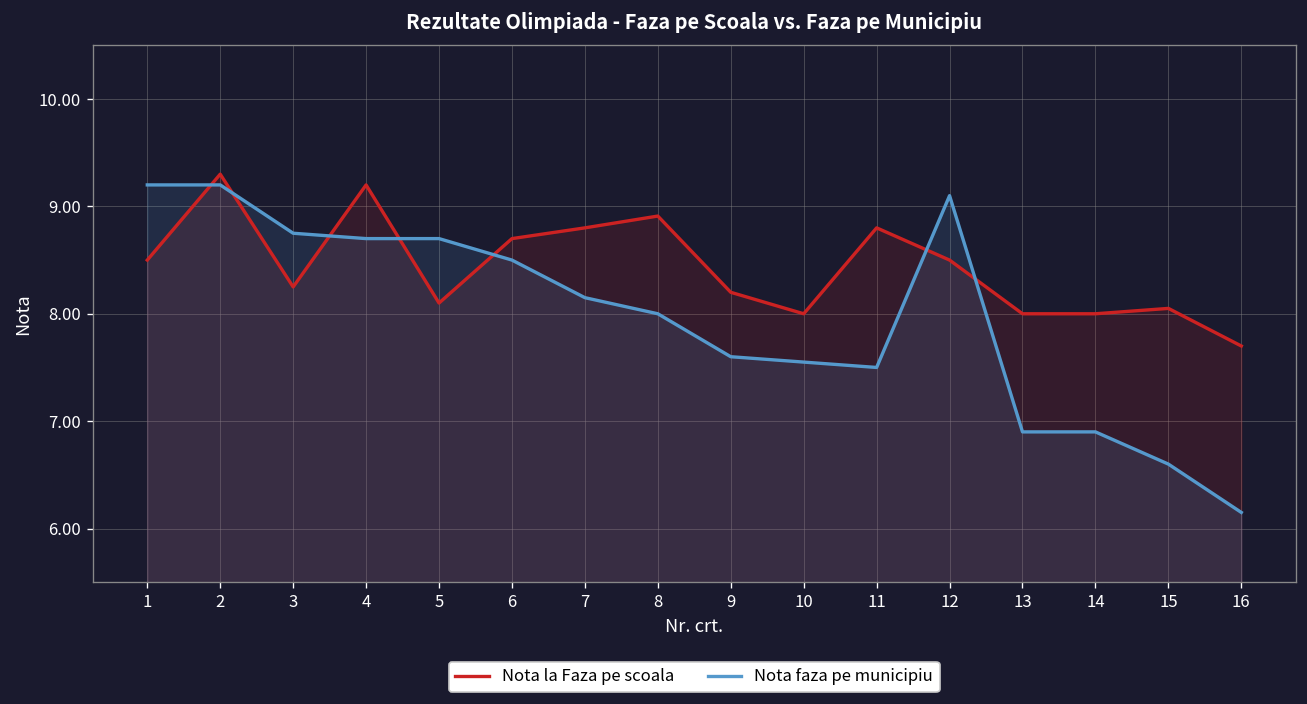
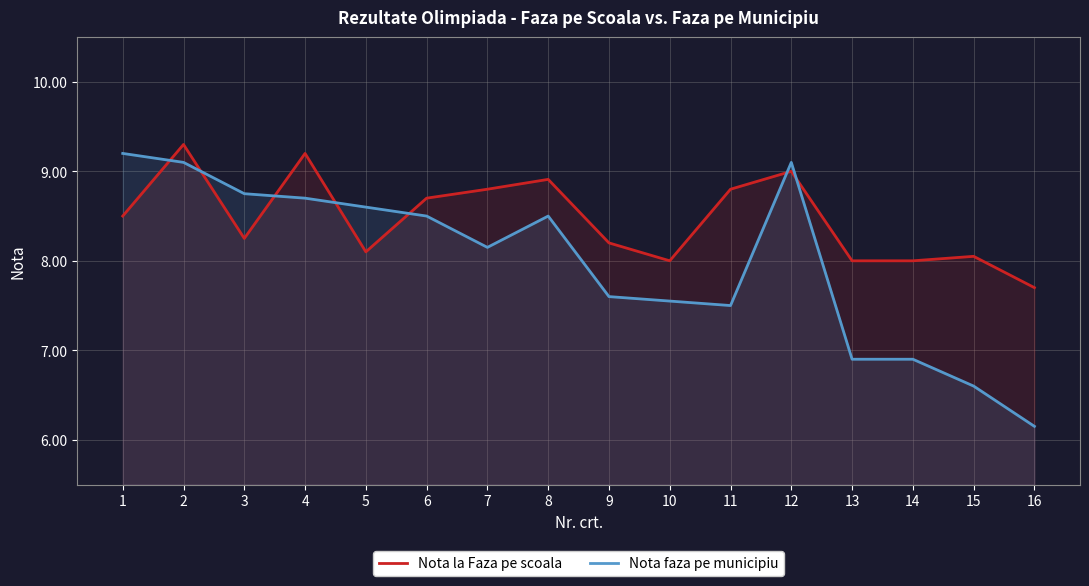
  {
    "Nota la Faza pe scoala": {
      "1": 8.5,
      "2": 9.3,
      "3": 8.3,
      "4": 9.2,
      "5": 8.1,
      "6": 8.7,
      "7": 8.8,
      "8": 8.9,
      "9": 8.2,
      "10": 8.0,
      "11": 8.8,
-     "12": 8.5,
+     "12": 9.0,
      "13": 8.0,
      "14": 8.0,
      "15": 8.1,
      "16": 7.7
    },
    "Nota faza pe municipiu": {
      "1": 9.2,
-     "2": 9.2,
+     "2": 9.1,
      "3": 8.8,
      "4": 8.7,
-     "5": 8.7,
+     "5": 8.6,
      "6": 8.5,
      "7": 8.2,
-     "8": 8.0,
+     "8": 8.5,
      "9": 7.6,
      "10": 7.6,
      "11": 7.5,
      "12": 9.1,
      "13": 6.9,
      "14": 6.9,
      "15": 6.6,
      "16": 6.2
    }
  }
